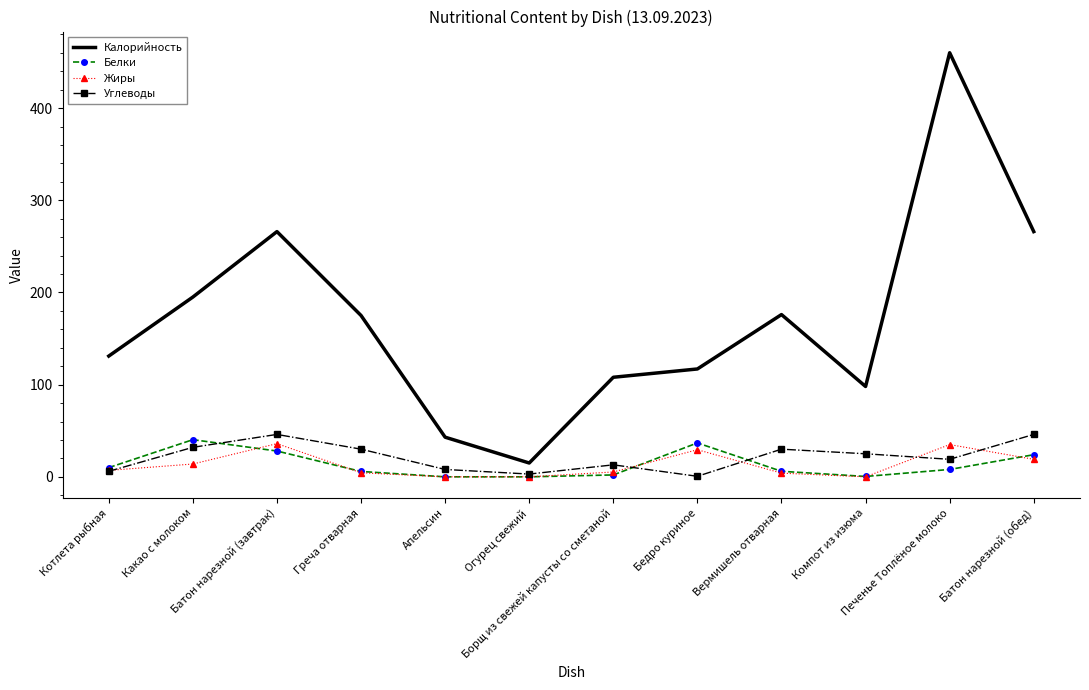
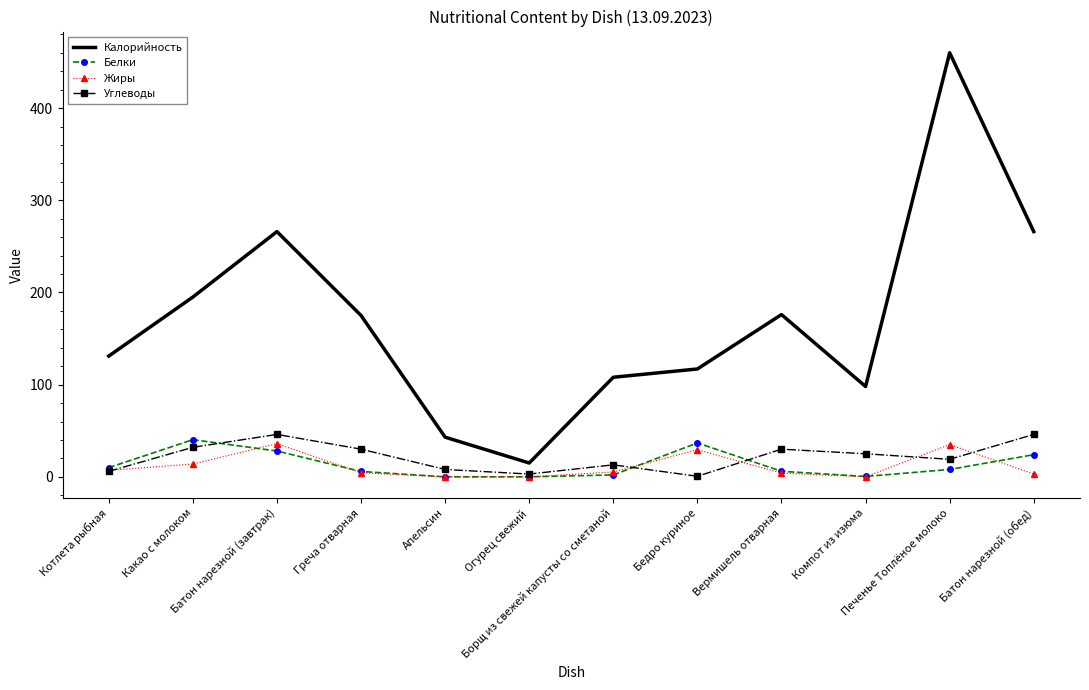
  {
    "Белки": {
      "Котлета рыбная": 10,
      "Какао с молоком": 40,
      "Батон нарезной (завтрак)": 30,
      "Борщ из свежей капусты со сметаной": 0,
      "Бедро куриное": 40,
      "Печенье Топлёное молоко": 10,
      "Батон нарезной (обед)": 20
    },
    "Жиры": {
      "Какао с молоком": 10,
      "Батон нарезной (завтрак)": 40,
      "Борщ из свежей капусты со сметаной": 10,
      "Бедро куриное": 30,
      "Печенье Топлёное молоко": 40,
-     "Батон нарезной (обед)": 20
+     "Батон нарезной (обед)": 0
    }
  }
